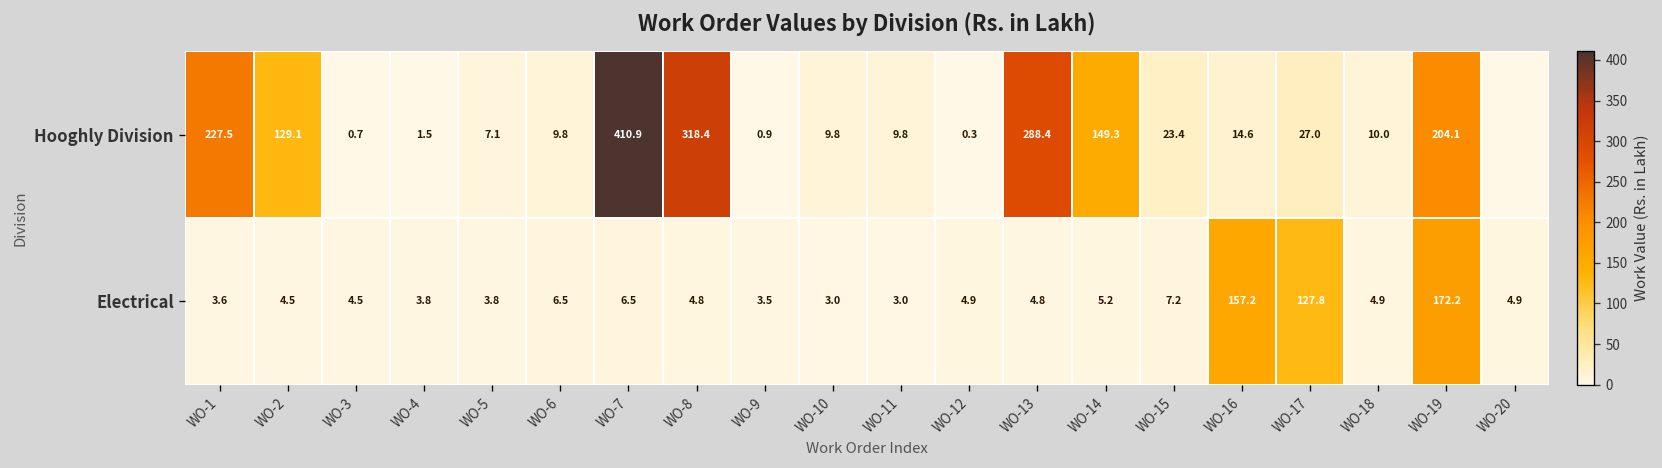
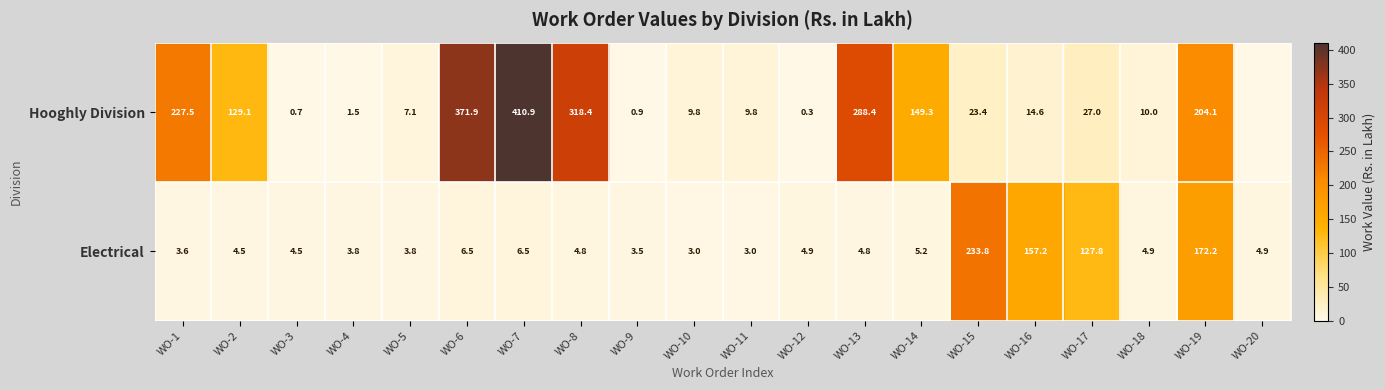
  {
    "Hooghly Division": {
      "WO-1": 227.5,
      "WO-2": 129.1,
      "WO-3": 0.7,
      "WO-4": 1.5,
      "WO-5": 7.1,
-     "WO-6": 9.8,
+     "WO-6": 371.9,
      "WO-7": 410.9,
      "WO-8": 318.4,
      "WO-9": 0.9,
      "WO-10": 9.8,
      "WO-11": 9.8,
      "WO-12": 0.3,
      "WO-13": 288.4,
      "WO-14": 149.3,
      "WO-15": 23.4,
      "WO-16": 14.6,
      "WO-17": 27.0,
      "WO-18": 10.0,
      "WO-19": 204.1
    },
    "Electrical": {
      "WO-1": 3.6,
      "WO-2": 4.5,
      "WO-3": 4.5,
      "WO-4": 3.8,
      "WO-5": 3.8,
      "WO-6": 6.5,
      "WO-7": 6.5,
      "WO-8": 4.8,
      "WO-9": 3.5,
      "WO-10": 3.0,
      "WO-11": 3.0,
      "WO-12": 4.9,
      "WO-13": 4.8,
      "WO-14": 5.2,
-     "WO-15": 7.2,
+     "WO-15": 233.8,
      "WO-16": 157.2,
      "WO-17": 127.8,
      "WO-18": 4.9,
      "WO-19": 172.2,
      "WO-20": 4.9
    }
  }
